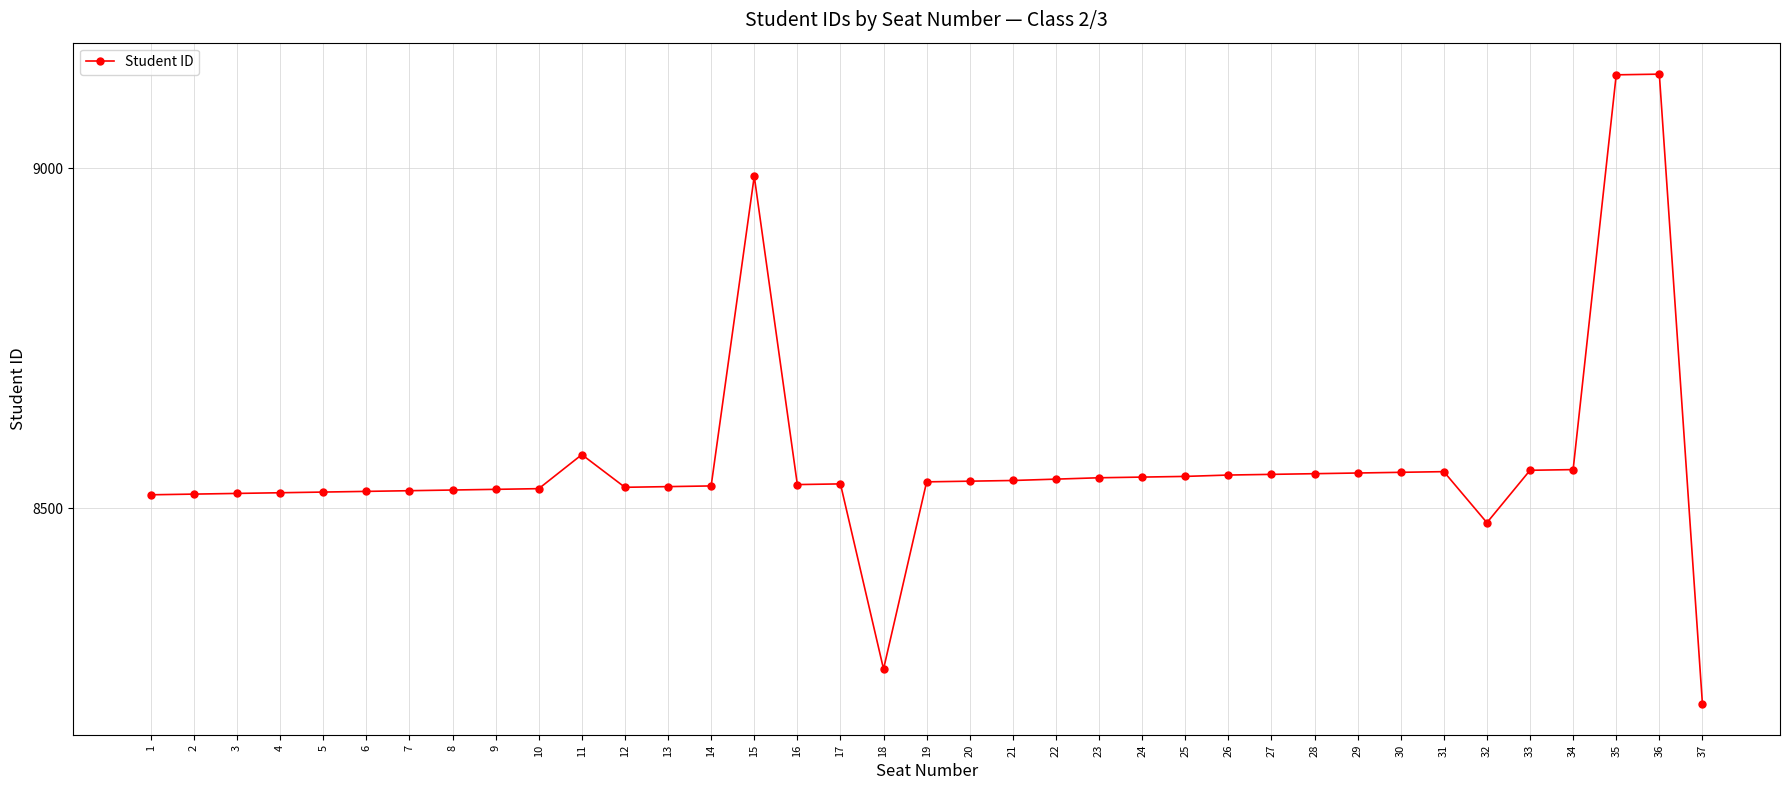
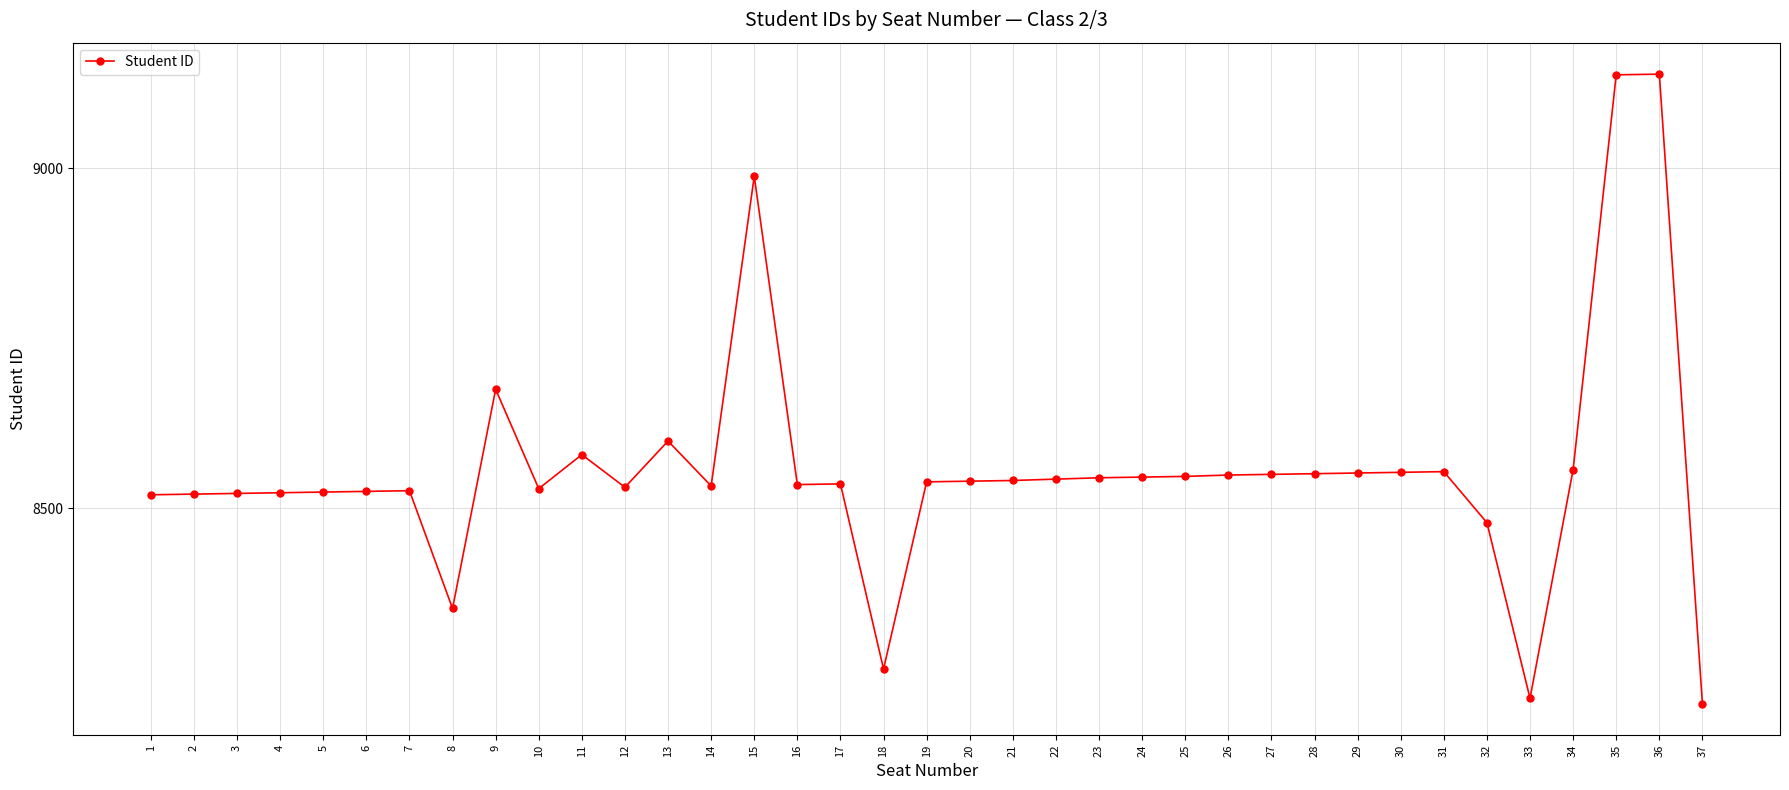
  {
    "1": 8520,
    "2": 8520,
    "3": 8520,
    "4": 8520,
    "5": 8520,
    "6": 8530,
    "7": 8530,
-   "8": 8530,
-   "9": 8530,
+   "8": 8350,
+   "9": 8680,
    "10": 8530,
    "11": 8580,
    "12": 8530,
-   "13": 8530,
+   "13": 8600,
    "14": 8530,
    "15": 8990,
    "16": 8540,
    "17": 8540,
    "18": 8260,
    "19": 8540,
    "20": 8540,
    "21": 8540,
    "22": 8540,
    "23": 8550,
    "24": 8550,
    "25": 8550,
    "26": 8550,
    "27": 8550,
    "28": 8550,
    "29": 8550,
    "30": 8550,
    "31": 8550,
    "32": 8480,
-   "33": 8560,
+   "33": 8220,
    "34": 8560,
    "35": 9140,
    "36": 9140,
    "37": 8210
  }
